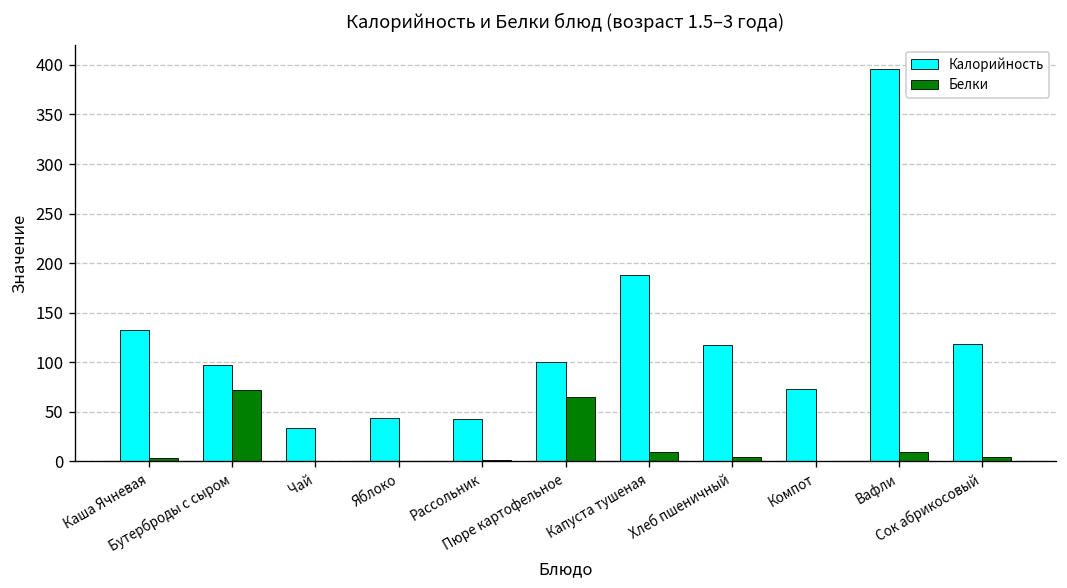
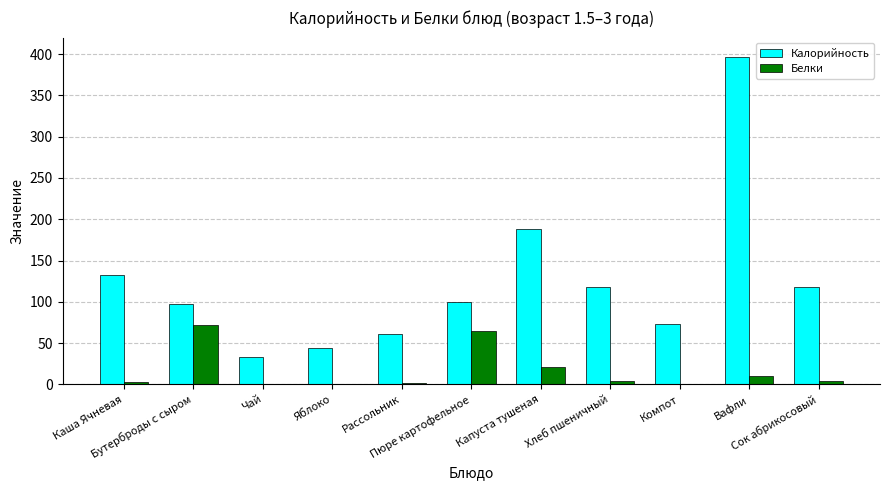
  {
    "Калорийность": {
      "Каша Ячневая": 130,
      "Бутерброды с сыром": 100,
      "Чай": 30,
      "Яблоко": 40,
-     "Рассольник": 40,
+     "Рассольник": 60,
      "Пюре картофельное": 100,
      "Капуста тушеная": 190,
      "Хлеб пшеничный": 120,
      "Компот": 70,
      "Вафли": 400,
      "Сок абрикосовый": 120
    },
    "Белки": {
      "Каша Ячневая": 0,
      "Бутерброды с сыром": 70,
      "Пюре картофельное": 70,
-     "Капуста тушеная": 10,
+     "Капуста тушеная": 20,
      "Хлеб пшеничный": 0,
      "Вафли": 10,
      "Сок абрикосовый": 0
    }
  }
